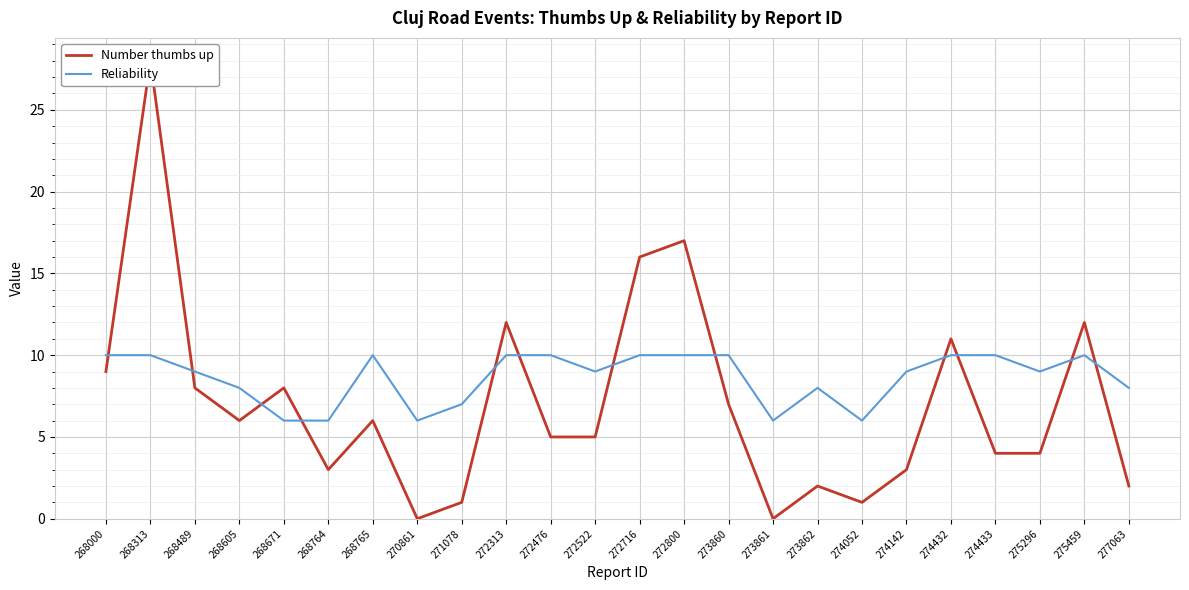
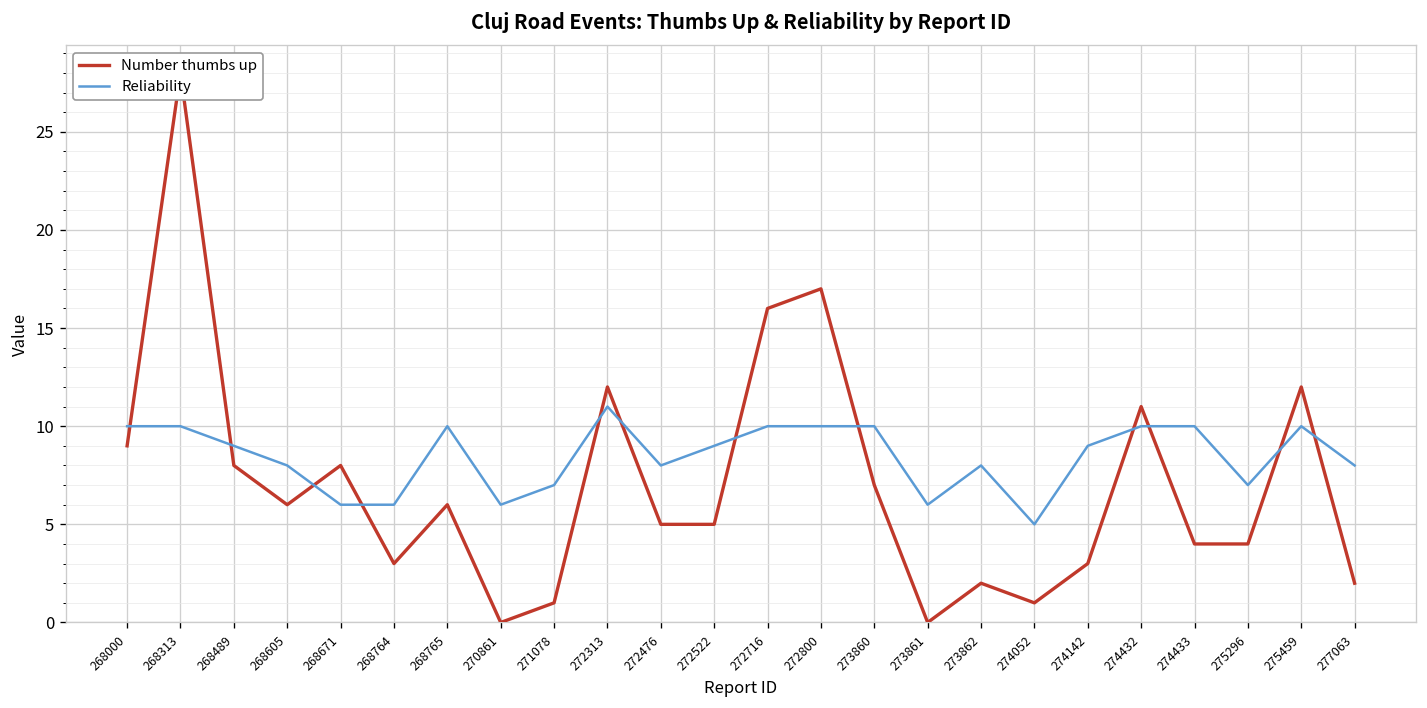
  {
    "Number thumbs up": {
      "268000": 9,
      "268489": 8,
      "268605": 6,
      "268671": 8,
      "268764": 3,
      "268765": 6,
      "270861": 0,
      "271078": 1,
      "272313": 12,
      "272476": 5,
      "272522": 5,
      "272716": 16,
      "272800": 17,
      "273860": 7,
      "273861": 0,
      "273862": 2,
      "274052": 1,
      "274142": 3,
      "274432": 11,
      "274433": 4,
      "275296": 4,
      "275459": 12,
      "277063": 2
    },
    "Reliability": {
      "268000": 10,
      "268313": 10,
      "268489": 9,
      "268605": 8,
      "268671": 6,
      "268764": 6,
      "268765": 10,
      "270861": 6,
      "271078": 7,
-     "272313": 10,
-     "272476": 10,
+     "272313": 11,
+     "272476": 8,
      "272522": 9,
      "272716": 10,
      "272800": 10,
      "273860": 10,
      "273861": 6,
      "273862": 8,
-     "274052": 6,
+     "274052": 5,
      "274142": 9,
      "274432": 10,
      "274433": 10,
-     "275296": 9,
+     "275296": 7,
      "275459": 10,
      "277063": 8
    }
  }
